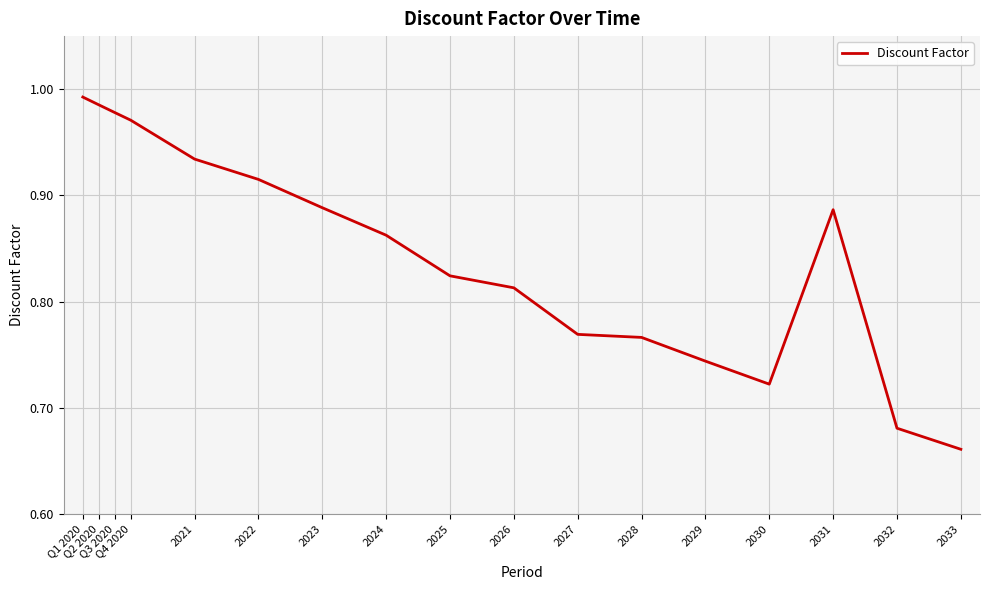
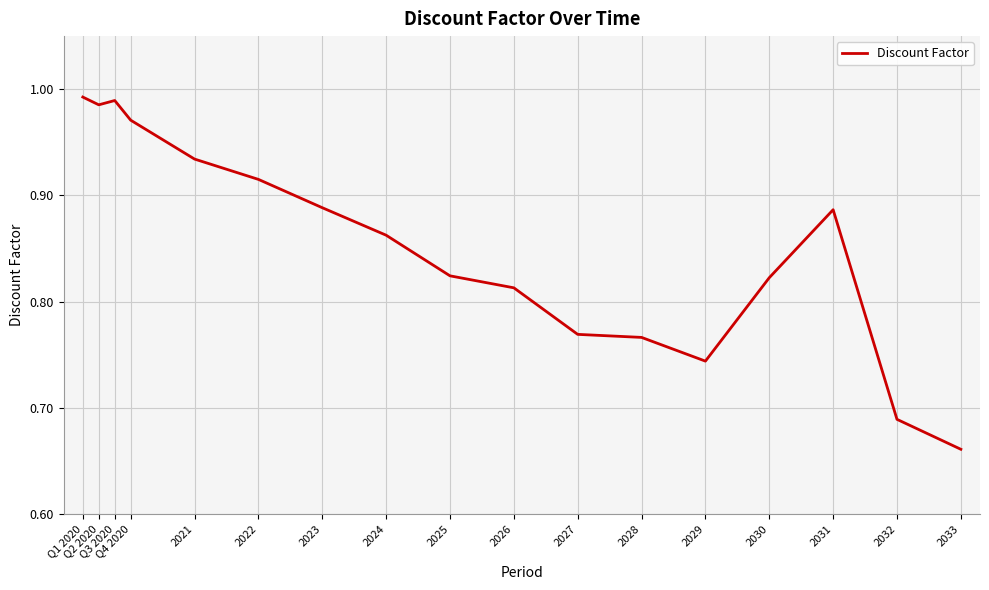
  {
    "Q1 2020": 0.993,
    "Q2 2020": 0.985,
-   "Q3 2020": 0.978,
+   "Q3 2020": 0.989,
    "Q4 2020": 0.971,
    "2021": 0.934,
    "2022": 0.915,
    "2023": 0.888,
    "2024": 0.863,
    "2025": 0.824,
    "2026": 0.813,
    "2027": 0.769,
    "2028": 0.766,
    "2029": 0.744,
-   "2030": 0.722,
+   "2030": 0.823,
    "2031": 0.887,
-   "2032": 0.681,
+   "2032": 0.689,
    "2033": 0.661
  }
